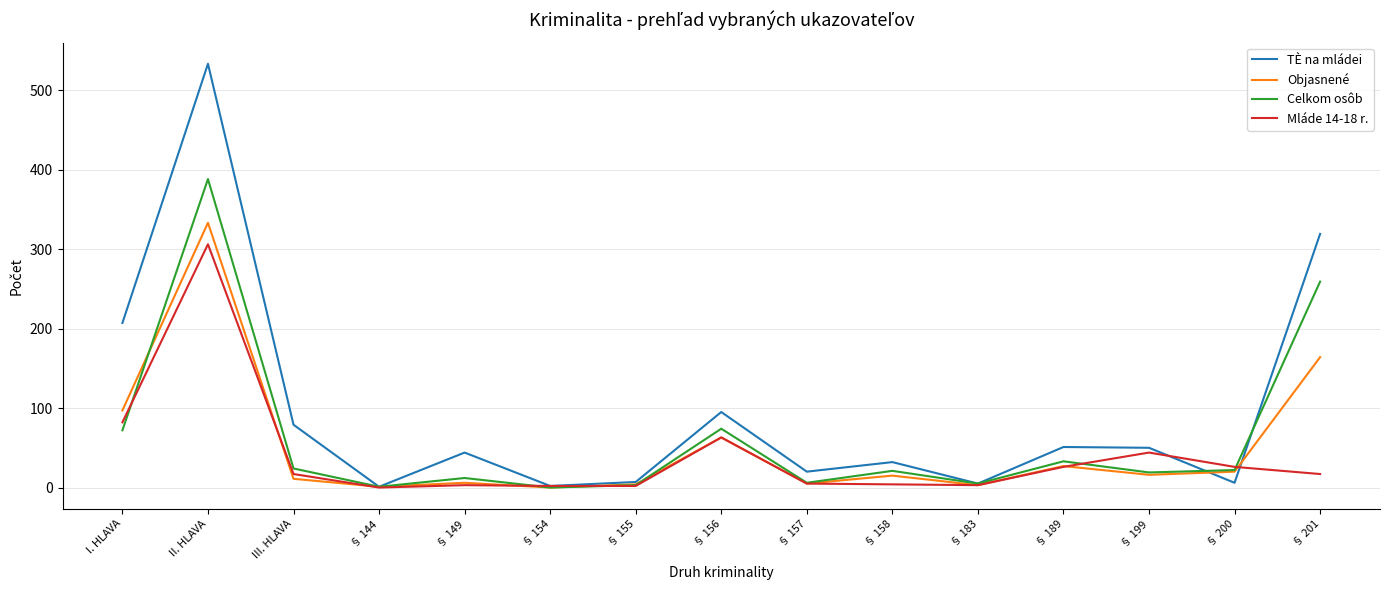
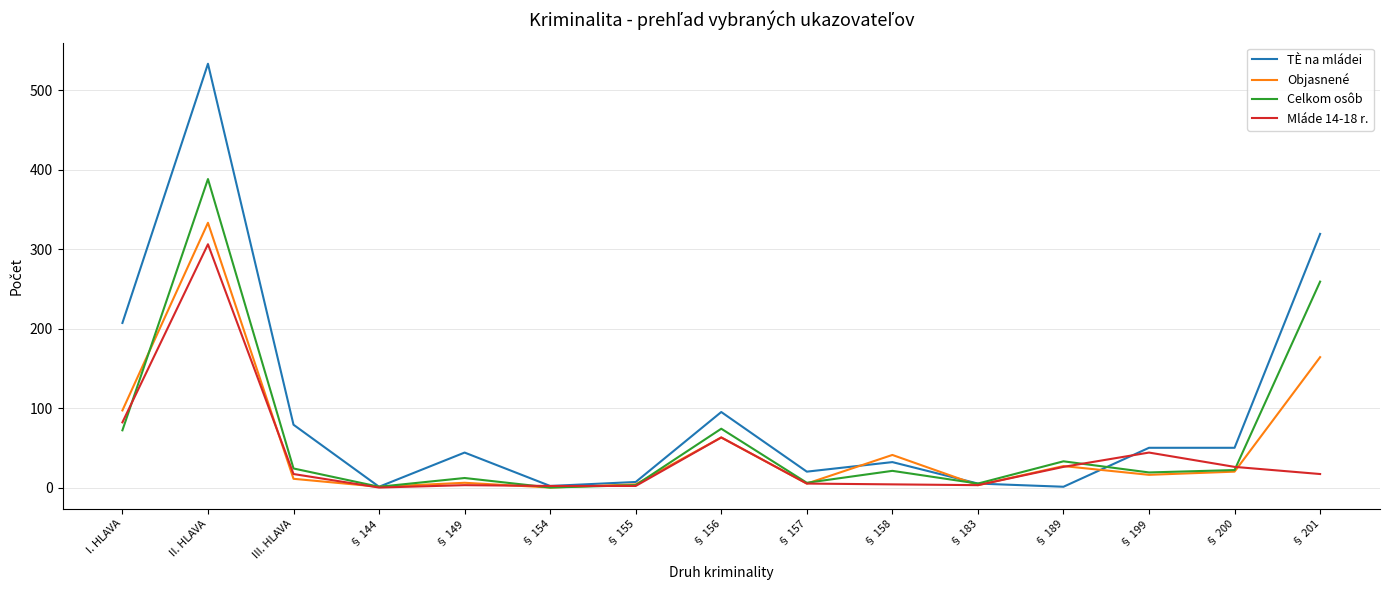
  {
    "TÈ na mládei": {
      "I. HLAVA": 210,
      "II. HLAVA": 530,
      "III. HLAVA": 80,
      "§ 149": 40,
      "§ 156": 100,
      "§ 157": 20,
      "§ 158": 30,
-     "§ 189": 50,
+     "§ 189": 0,
      "§ 199": 50,
-     "§ 200": 10,
+     "§ 200": 50,
      "§ 201": 320
    },
    "Objasnené": {
      "I. HLAVA": 100,
      "II. HLAVA": 330,
      "III. HLAVA": 10,
-     "§ 158": 20,
+     "§ 158": 40,
      "§ 201": 160
    },
    "Celkom osôb": {
      "I. HLAVA": 70,
      "II. HLAVA": 390,
      "III. HLAVA": 20,
      "§ 149": 10,
      "§ 156": 70,
      "§ 158": 20,
      "§ 189": 30,
      "§ 201": 260
    },
    "Mláde 14-18 r.": {
      "I. HLAVA": 80,
      "II. HLAVA": 310,
      "III. HLAVA": 20,
      "§ 158": 0,
      "§ 199": 40,
      "§ 200": 30,
      "§ 201": 20
    }
  }
